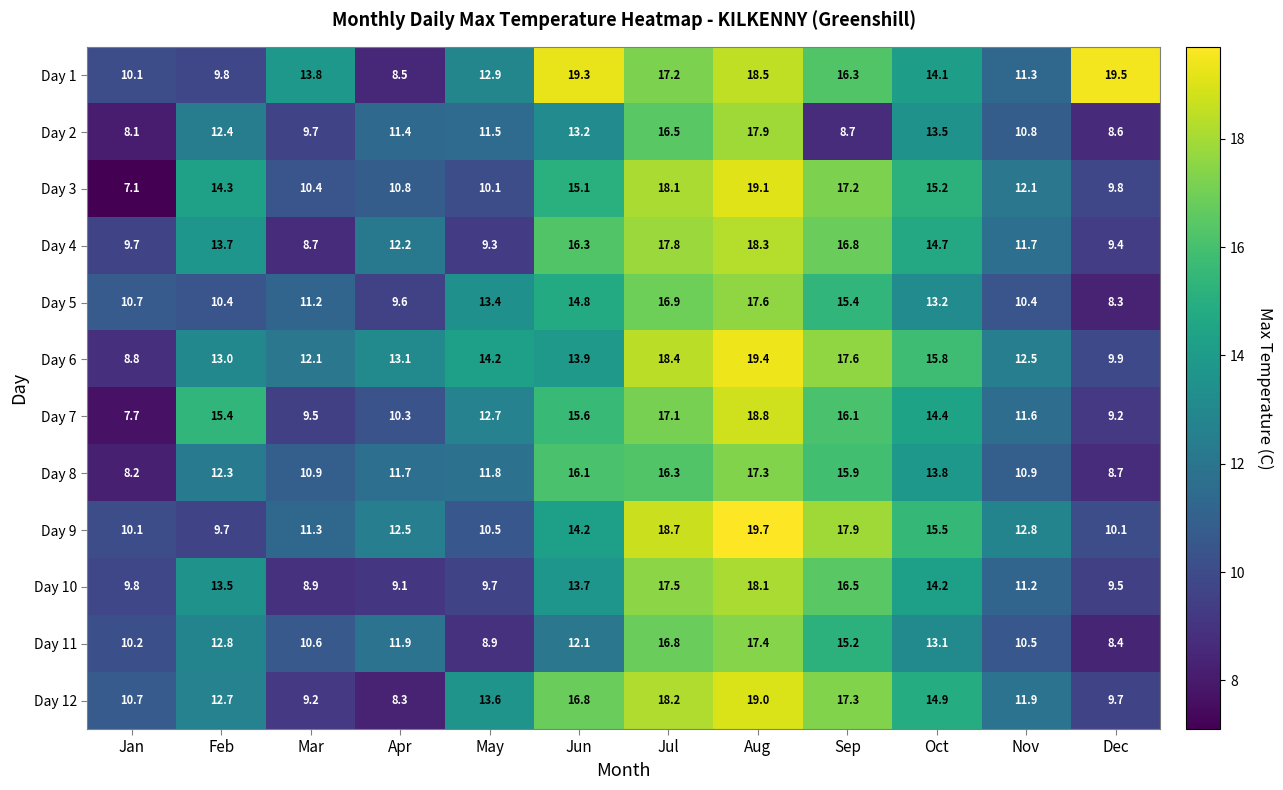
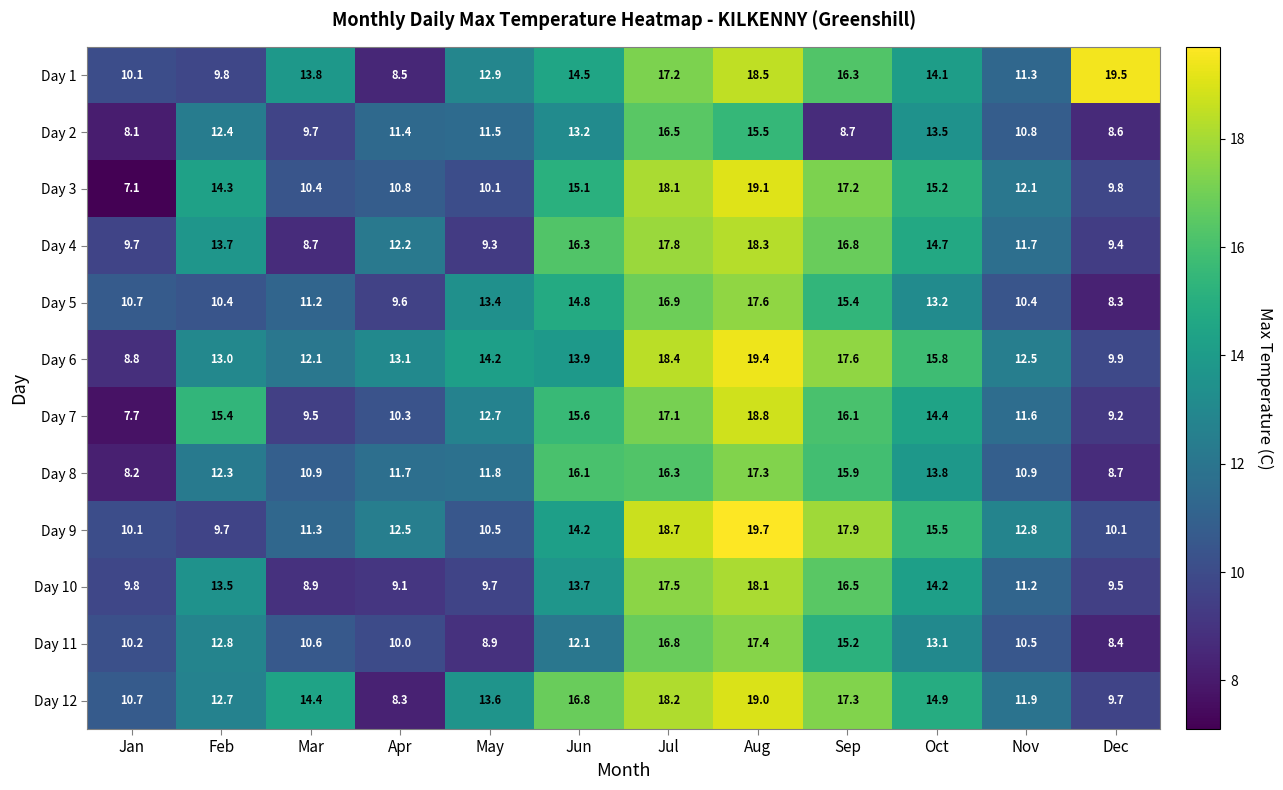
  {
    "Day 1": {
      "Jan": 10.1,
      "Feb": 9.8,
      "Mar": 13.8,
      "Apr": 8.5,
      "May": 12.9,
-     "Jun": 19.3,
+     "Jun": 14.5,
      "Jul": 17.2,
      "Aug": 18.5,
      "Sep": 16.3,
      "Oct": 14.1,
      "Nov": 11.3,
      "Dec": 19.5
    },
    "Day 2": {
      "Jan": 8.1,
      "Feb": 12.4,
      "Mar": 9.7,
      "Apr": 11.4,
      "May": 11.5,
      "Jun": 13.2,
      "Jul": 16.5,
-     "Aug": 17.9,
+     "Aug": 15.5,
      "Sep": 8.7,
      "Oct": 13.5,
      "Nov": 10.8,
      "Dec": 8.6
    },
    "Day 3": {
      "Jan": 7.1,
      "Feb": 14.3,
      "Mar": 10.4,
      "Apr": 10.8,
      "May": 10.1,
      "Jun": 15.1,
      "Jul": 18.1,
      "Aug": 19.1,
      "Sep": 17.2,
      "Oct": 15.2,
      "Nov": 12.1,
      "Dec": 9.8
    },
    "Day 4": {
      "Jan": 9.7,
      "Feb": 13.7,
      "Mar": 8.7,
      "Apr": 12.2,
      "May": 9.3,
      "Jun": 16.3,
      "Jul": 17.8,
      "Aug": 18.3,
      "Sep": 16.8,
      "Oct": 14.7,
      "Nov": 11.7,
      "Dec": 9.4
    },
    "Day 5": {
      "Jan": 10.7,
      "Feb": 10.4,
      "Mar": 11.2,
      "Apr": 9.6,
      "May": 13.4,
      "Jun": 14.8,
      "Jul": 16.9,
      "Aug": 17.6,
      "Sep": 15.4,
      "Oct": 13.2,
      "Nov": 10.4,
      "Dec": 8.3
    },
    "Day 6": {
      "Jan": 8.8,
      "Feb": 13.0,
      "Mar": 12.1,
      "Apr": 13.1,
      "May": 14.2,
      "Jun": 13.9,
      "Jul": 18.4,
      "Aug": 19.4,
      "Sep": 17.6,
      "Oct": 15.8,
      "Nov": 12.5,
      "Dec": 9.9
    },
    "Day 7": {
      "Jan": 7.7,
      "Feb": 15.4,
      "Mar": 9.5,
      "Apr": 10.3,
      "May": 12.7,
      "Jun": 15.6,
      "Jul": 17.1,
      "Aug": 18.8,
      "Sep": 16.1,
      "Oct": 14.4,
      "Nov": 11.6,
      "Dec": 9.2
    },
    "Day 8": {
      "Jan": 8.2,
      "Feb": 12.3,
      "Mar": 10.9,
      "Apr": 11.7,
      "May": 11.8,
      "Jun": 16.1,
      "Jul": 16.3,
      "Aug": 17.3,
      "Sep": 15.9,
      "Oct": 13.8,
      "Nov": 10.9,
      "Dec": 8.7
    },
    "Day 9": {
      "Jan": 10.1,
      "Feb": 9.7,
      "Mar": 11.3,
      "Apr": 12.5,
      "May": 10.5,
      "Jun": 14.2,
      "Jul": 18.7,
      "Aug": 19.7,
      "Sep": 17.9,
      "Oct": 15.5,
      "Nov": 12.8,
      "Dec": 10.1
    },
    "Day 10": {
      "Jan": 9.8,
      "Feb": 13.5,
      "Mar": 8.9,
      "Apr": 9.1,
      "May": 9.7,
      "Jun": 13.7,
      "Jul": 17.5,
      "Aug": 18.1,
      "Sep": 16.5,
      "Oct": 14.2,
      "Nov": 11.2,
      "Dec": 9.5
    },
    "Day 11": {
      "Jan": 10.2,
      "Feb": 12.8,
      "Mar": 10.6,
-     "Apr": 11.9,
+     "Apr": 10.0,
      "May": 8.9,
      "Jun": 12.1,
      "Jul": 16.8,
      "Aug": 17.4,
      "Sep": 15.2,
      "Oct": 13.1,
      "Nov": 10.5,
      "Dec": 8.4
    },
    "Day 12": {
      "Jan": 10.7,
      "Feb": 12.7,
-     "Mar": 9.2,
+     "Mar": 14.4,
      "Apr": 8.3,
      "May": 13.6,
      "Jun": 16.8,
      "Jul": 18.2,
      "Aug": 19.0,
      "Sep": 17.3,
      "Oct": 14.9,
      "Nov": 11.9,
      "Dec": 9.7
    }
  }
